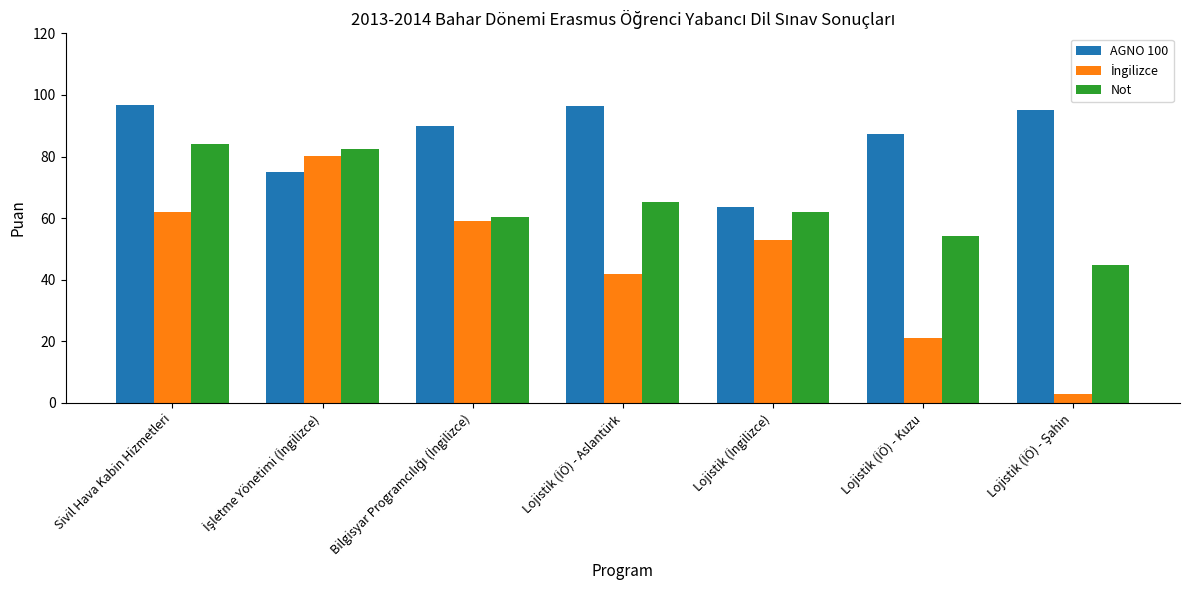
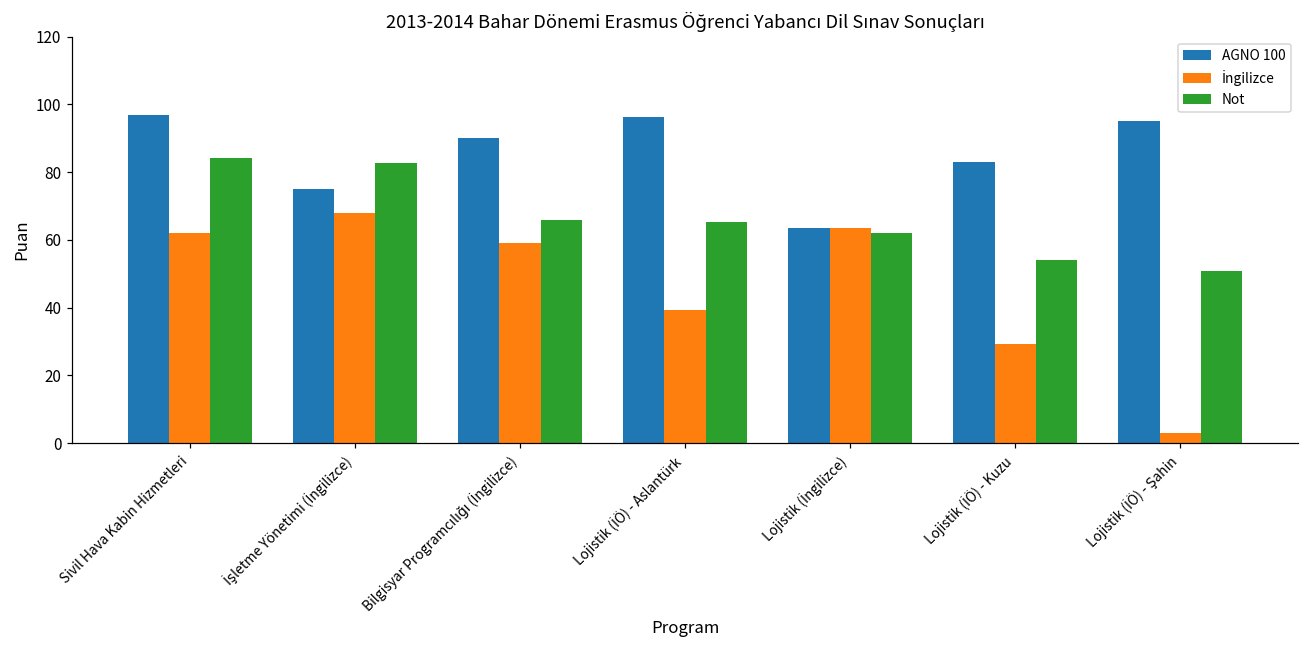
  {
    "AGNO 100": {
      "Sivil Hava Kabin Hizmetleri": 97,
      "İşletme Yönetimi (İngilizce)": 75,
      "Bilgisyar Programcılığı (İngilizce)": 90,
      "Lojistik (İÖ) - Aslantürk": 96,
      "Lojistik (İngilizce)": 64,
-     "Lojistik (İÖ) - Kuzu": 87,
+     "Lojistik (İÖ) - Kuzu": 83,
      "Lojistik (İÖ) - Şahin": 95
    },
    "İngilizce": {
      "Sivil Hava Kabin Hizmetleri": 62,
-     "İşletme Yönetimi (İngilizce)": 80,
+     "İşletme Yönetimi (İngilizce)": 68,
      "Bilgisyar Programcılığı (İngilizce)": 59,
-     "Lojistik (İÖ) - Aslantürk": 42,
-     "Lojistik (İngilizce)": 53,
-     "Lojistik (İÖ) - Kuzu": 21,
+     "Lojistik (İÖ) - Aslantürk": 39,
+     "Lojistik (İngilizce)": 64,
+     "Lojistik (İÖ) - Kuzu": 29,
      "Lojistik (İÖ) - Şahin": 3
    },
    "Not": {
      "Sivil Hava Kabin Hizmetleri": 84,
      "İşletme Yönetimi (İngilizce)": 83,
-     "Bilgisyar Programcılığı (İngilizce)": 61,
+     "Bilgisyar Programcılığı (İngilizce)": 66,
      "Lojistik (İÖ) - Aslantürk": 65,
      "Lojistik (İngilizce)": 62,
      "Lojistik (İÖ) - Kuzu": 54,
-     "Lojistik (İÖ) - Şahin": 45
+     "Lojistik (İÖ) - Şahin": 51
    }
  }
